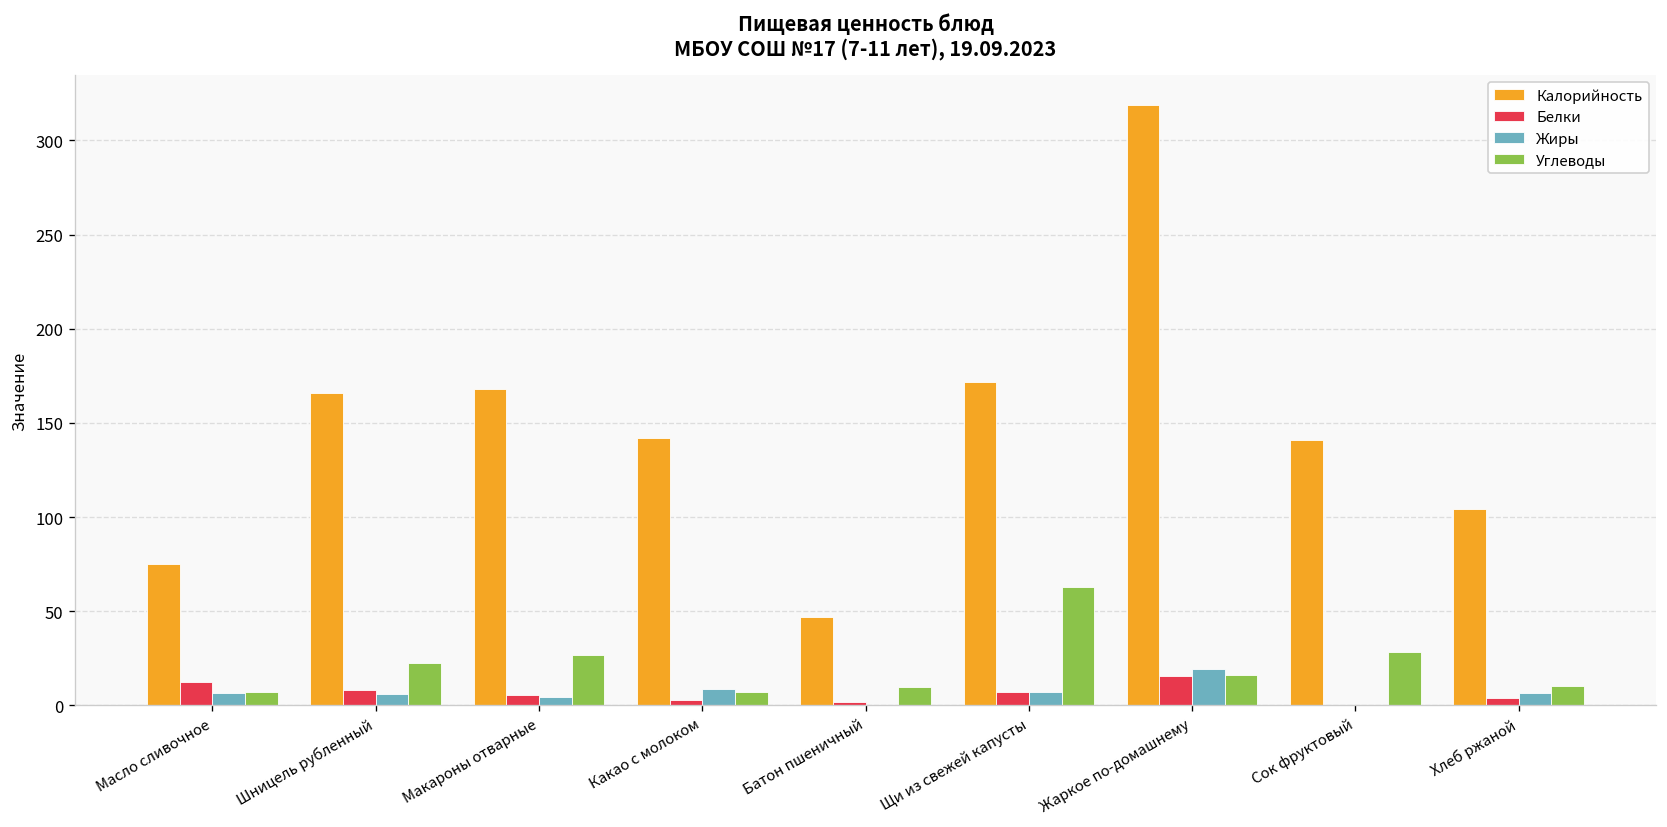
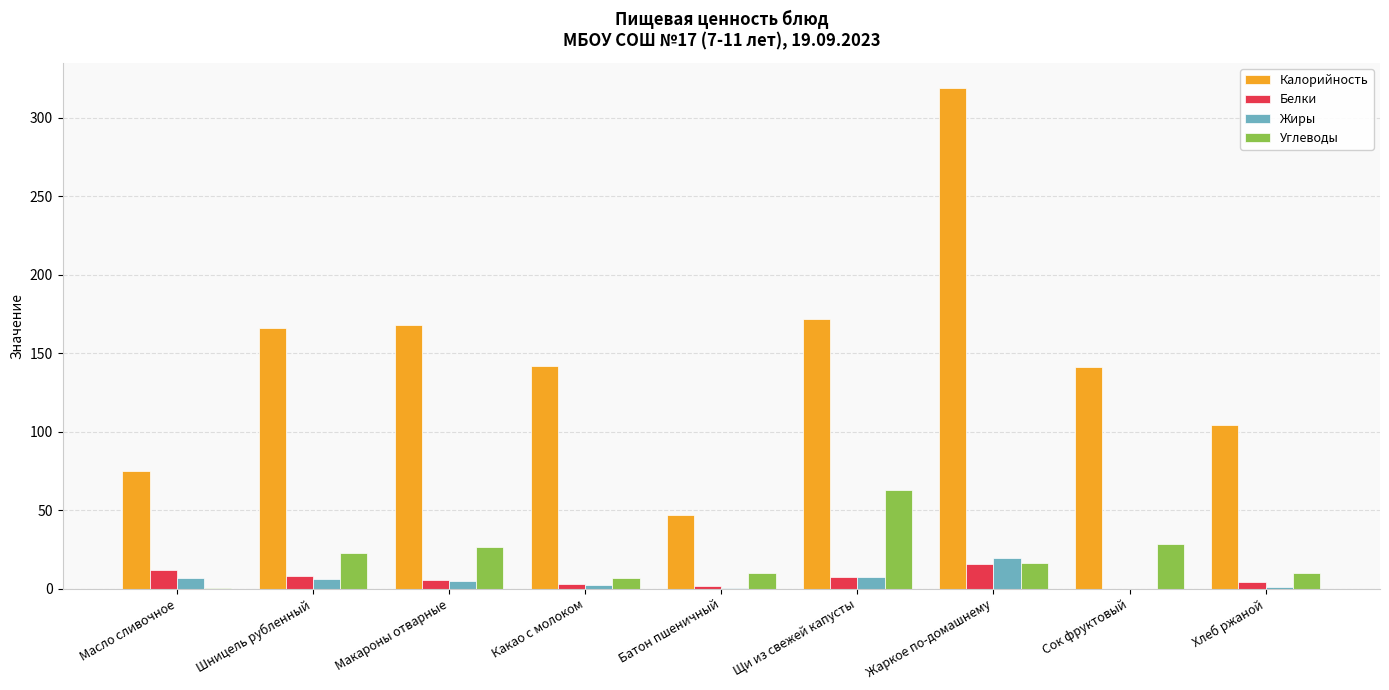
  {
    "Калорийность": {
      "Масло сливочное": 75,
      "Шницель рубленный": 166,
      "Макароны отварные": 168,
      "Какао с молоком": 142,
      "Батон пшеничный": 47,
      "Щи из свежей капусты": 172,
      "Жаркое по-домашнему": 319,
      "Сок фруктовый": 141,
      "Хлеб ржаной": 104
    },
    "Белки": {
      "Масло сливочное": 12,
      "Шницель рубленный": 8,
      "Макароны отварные": 6,
      "Какао с молоком": 3,
      "Щи из свежей капусты": 7,
      "Жаркое по-домашнему": 15,
      "Хлеб ржаной": 4
    },
    "Жиры": {
      "Масло сливочное": 6,
      "Шницель рубленный": 6,
      "Макароны отварные": 5,
-     "Какао с молоком": 9,
+     "Какао с молоком": 3,
      "Щи из свежей капусты": 7,
      "Жаркое по-домашнему": 19,
-     "Хлеб ржаной": 6
+     "Хлеб ржаной": 1
    },
    "Углеводы": {
-     "Масло сливочное": 7,
+     "Масло сливочное": 0,
      "Шницель рубленный": 23,
      "Макароны отварные": 26,
      "Какао с молоком": 7,
      "Батон пшеничный": 10,
      "Щи из свежей капусты": 63,
      "Жаркое по-домашнему": 16,
      "Сок фруктовый": 29,
      "Хлеб ржаной": 10
    }
  }
